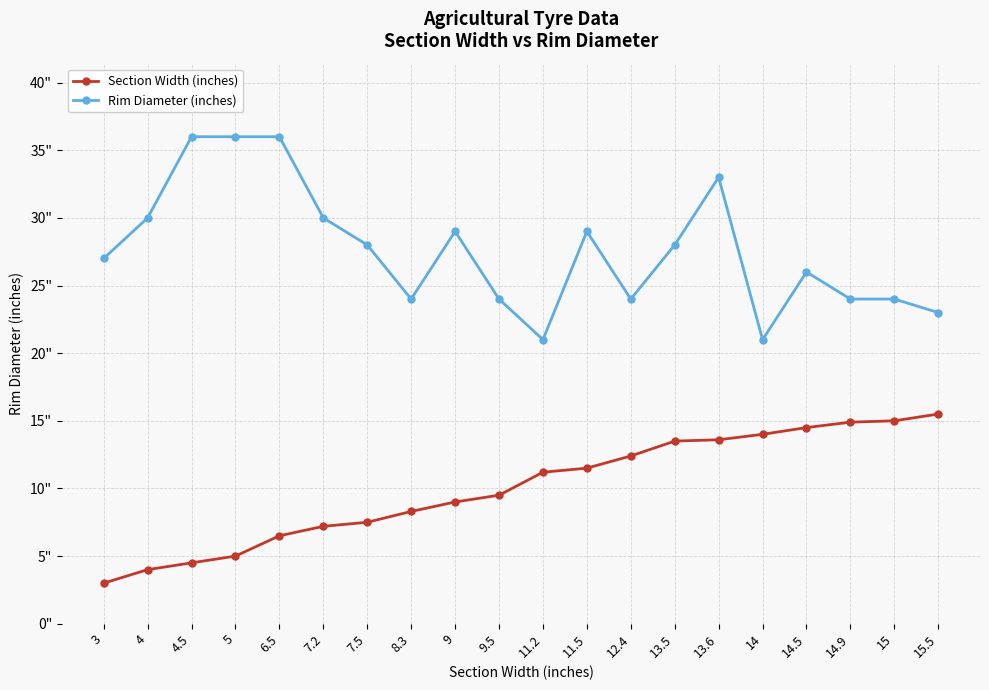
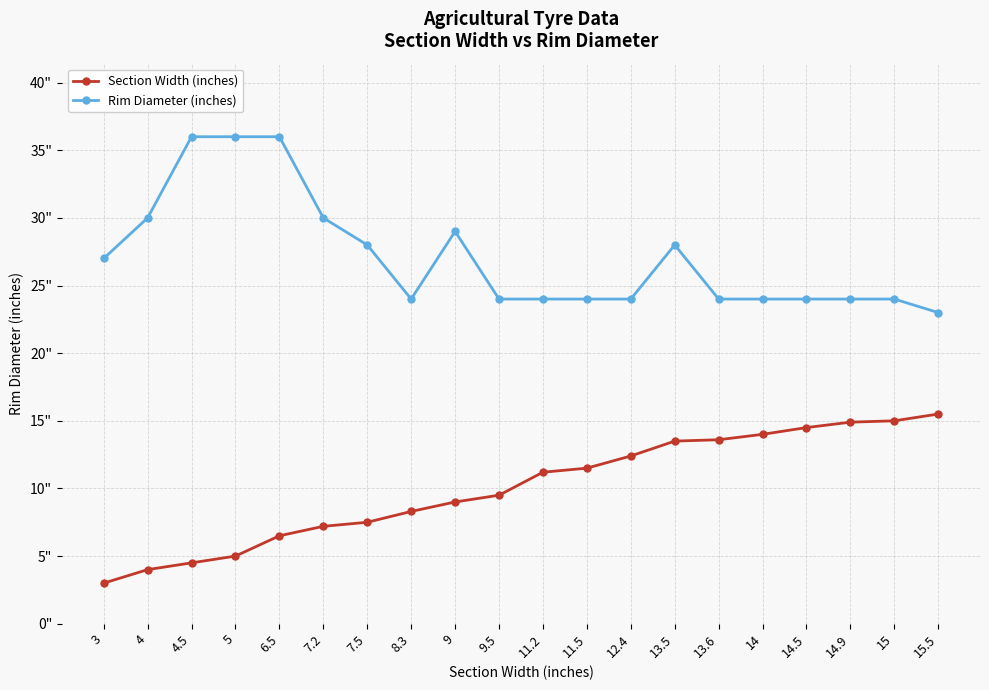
  {
    "Section Width (inches)": {
      "3": "3\"",
      "4": "4\"",
      "4.5": "4.5\"",
      "5": "5\"",
      "6.5": "6.5\"",
      "7.2": "7.2\"",
      "7.5": "7.5\"",
      "8.3": "8.3\"",
      "9": "9\"",
      "9.5": "9.5\"",
      "11.2": "11.2\"",
      "11.5": "11.5\"",
      "12.4": "12.4\"",
      "13.5": "13.5\"",
      "13.6": "13.6\"",
      "14": "14\"",
      "14.5": "14.5\"",
      "14.9": "15\"",
      "15": "15\"",
      "15.5": "15.5\""
    },
    "Rim Diameter (inches)": {
      "3": "27\"",
      "4": "30\"",
      "4.5": "36\"",
      "5": "36\"",
      "6.5": "36\"",
      "7.2": "30\"",
      "7.5": "28\"",
      "8.3": "24\"",
      "9": "29\"",
      "9.5": "24\"",
-     "11.2": "21\"",
-     "11.5": "29\"",
+     "11.2": "24\"",
+     "11.5": "24\"",
      "12.4": "24\"",
      "13.5": "28\"",
-     "13.6": "33\"",
-     "14": "21\"",
-     "14.5": "26\"",
+     "13.6": "24\"",
+     "14": "24\"",
+     "14.5": "24\"",
      "14.9": "24\"",
      "15": "24\"",
      "15.5": "23\""
    }
  }
